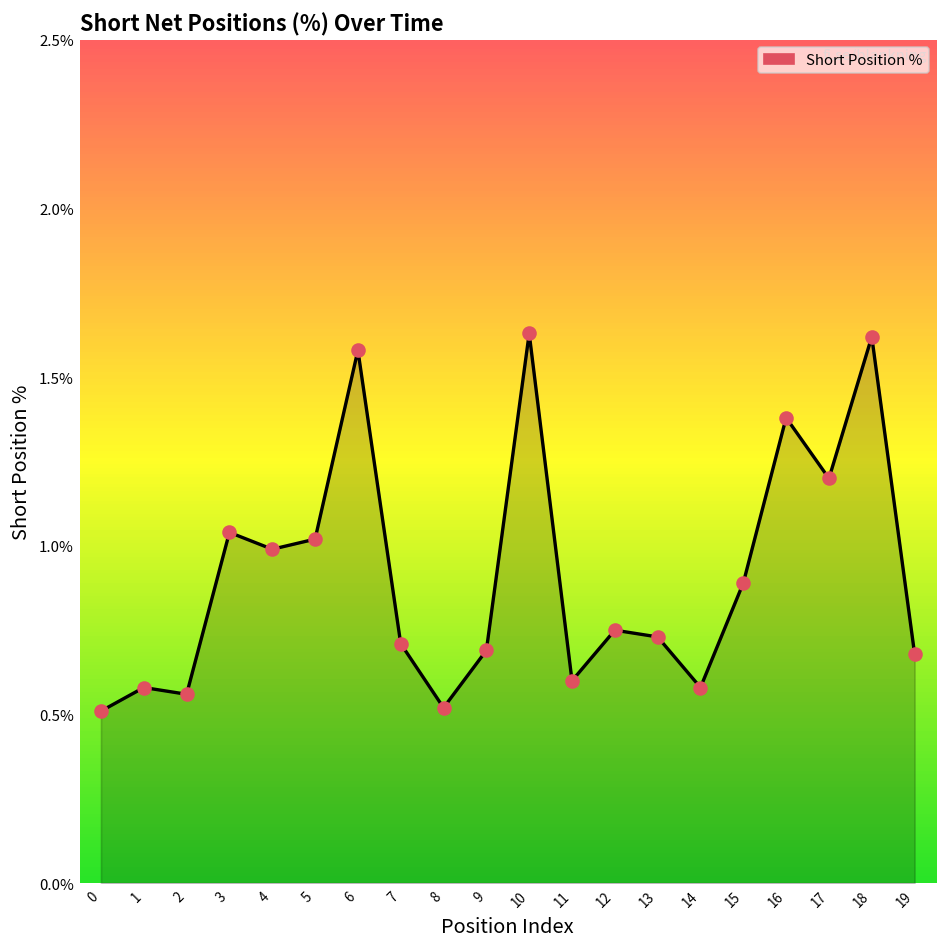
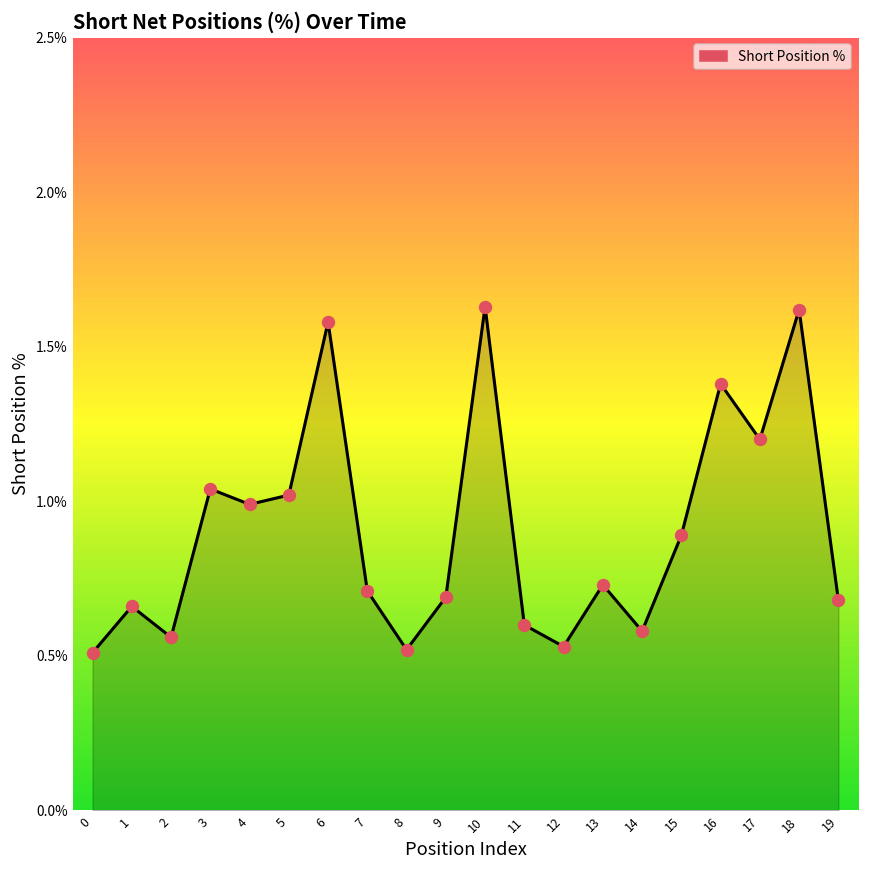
  {
    "0": "0.51%",
-   "1": "0.58%",
+   "1": "0.66%",
    "2": "0.56%",
    "3": "1.04%",
    "4": "0.99%",
    "5": "1.02%",
    "6": "1.58%",
    "7": "0.71%",
    "8": "0.52%",
    "9": "0.69%",
    "10": "1.63%",
    "11": "0.60%",
-   "12": "0.75%",
+   "12": "0.53%",
    "13": "0.73%",
    "14": "0.58%",
    "15": "0.89%",
    "16": "1.38%",
    "17": "1.20%",
    "18": "1.62%",
    "19": "0.68%"
  }
